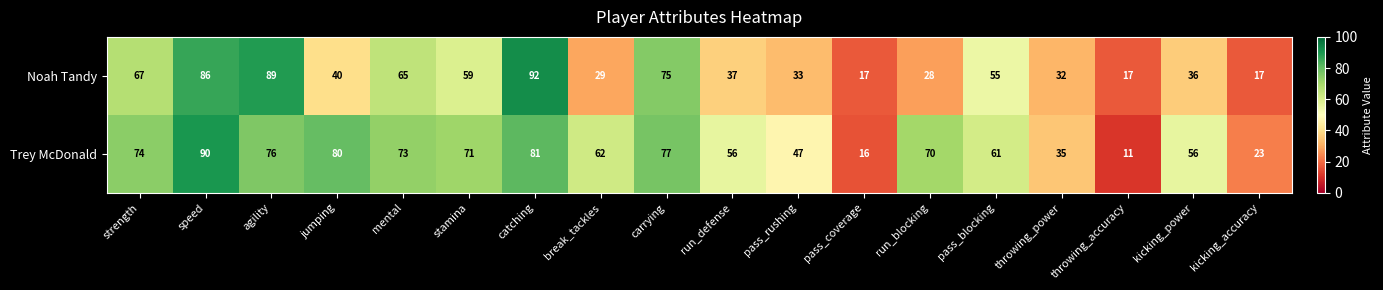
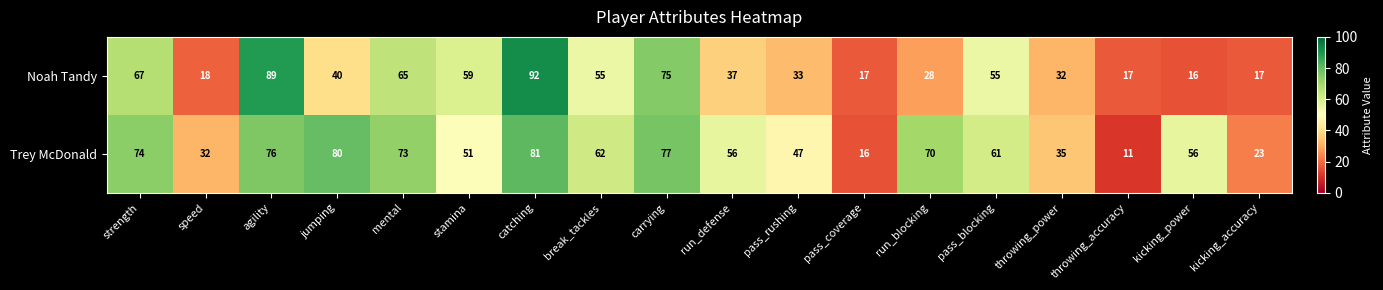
  {
    "Noah Tandy": {
      "strength": 67,
-     "speed": 86,
+     "speed": 18,
      "agility": 89,
      "jumping": 40,
      "mental": 65,
      "stamina": 59,
      "catching": 92,
-     "break_tackles": 29,
+     "break_tackles": 55,
      "carrying": 75,
      "run_defense": 37,
      "pass_rushing": 33,
      "pass_coverage": 17,
      "run_blocking": 28,
      "pass_blocking": 55,
      "throwing_power": 32,
      "throwing_accuracy": 17,
-     "kicking_power": 36,
+     "kicking_power": 16,
      "kicking_accuracy": 17
    },
    "Trey McDonald": {
      "strength": 74,
-     "speed": 90,
+     "speed": 32,
      "agility": 76,
      "jumping": 80,
      "mental": 73,
-     "stamina": 71,
+     "stamina": 51,
      "catching": 81,
      "break_tackles": 62,
      "carrying": 77,
      "run_defense": 56,
      "pass_rushing": 47,
      "pass_coverage": 16,
      "run_blocking": 70,
      "pass_blocking": 61,
      "throwing_power": 35,
      "throwing_accuracy": 11,
      "kicking_power": 56,
      "kicking_accuracy": 23
    }
  }
